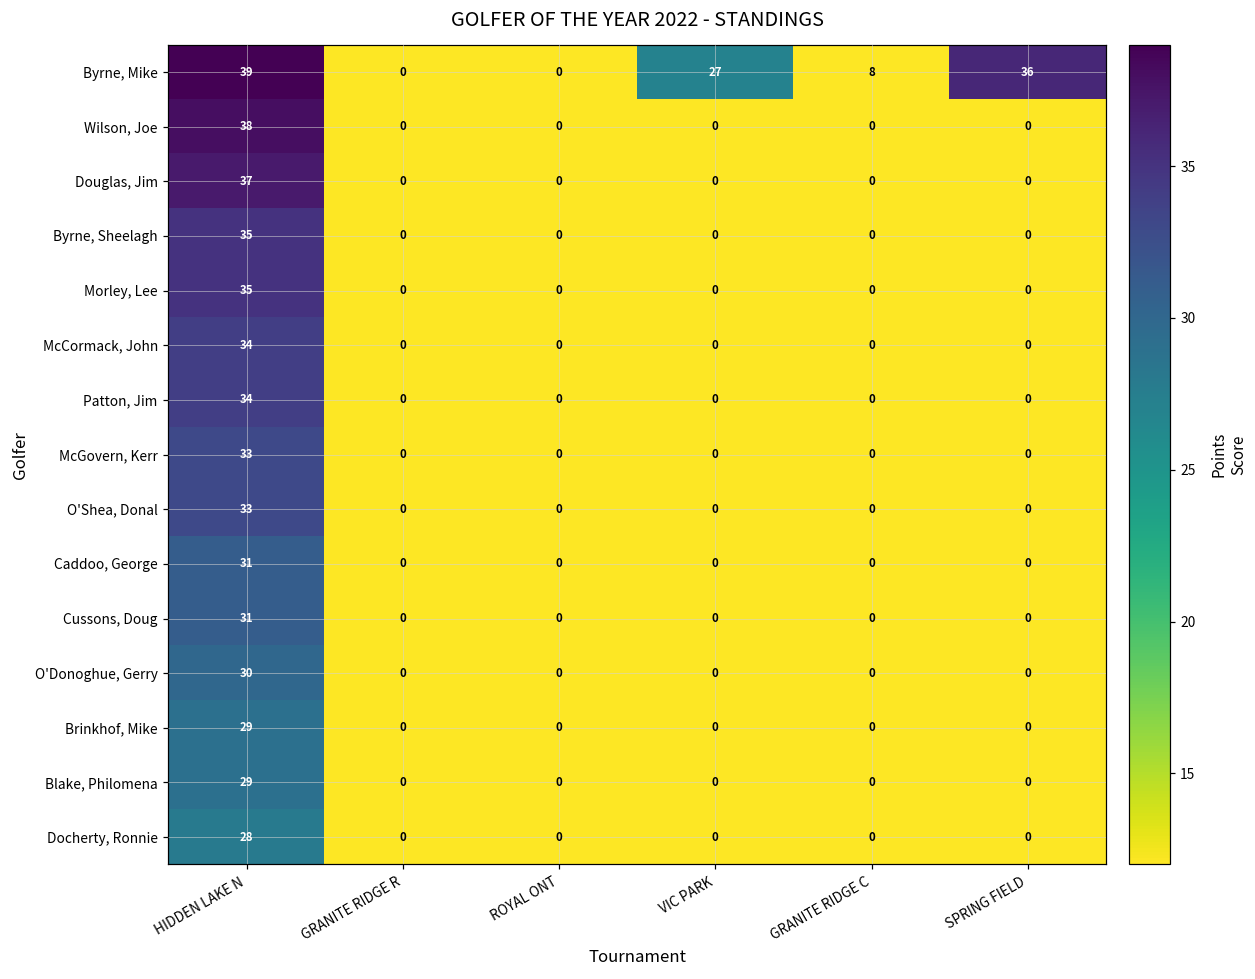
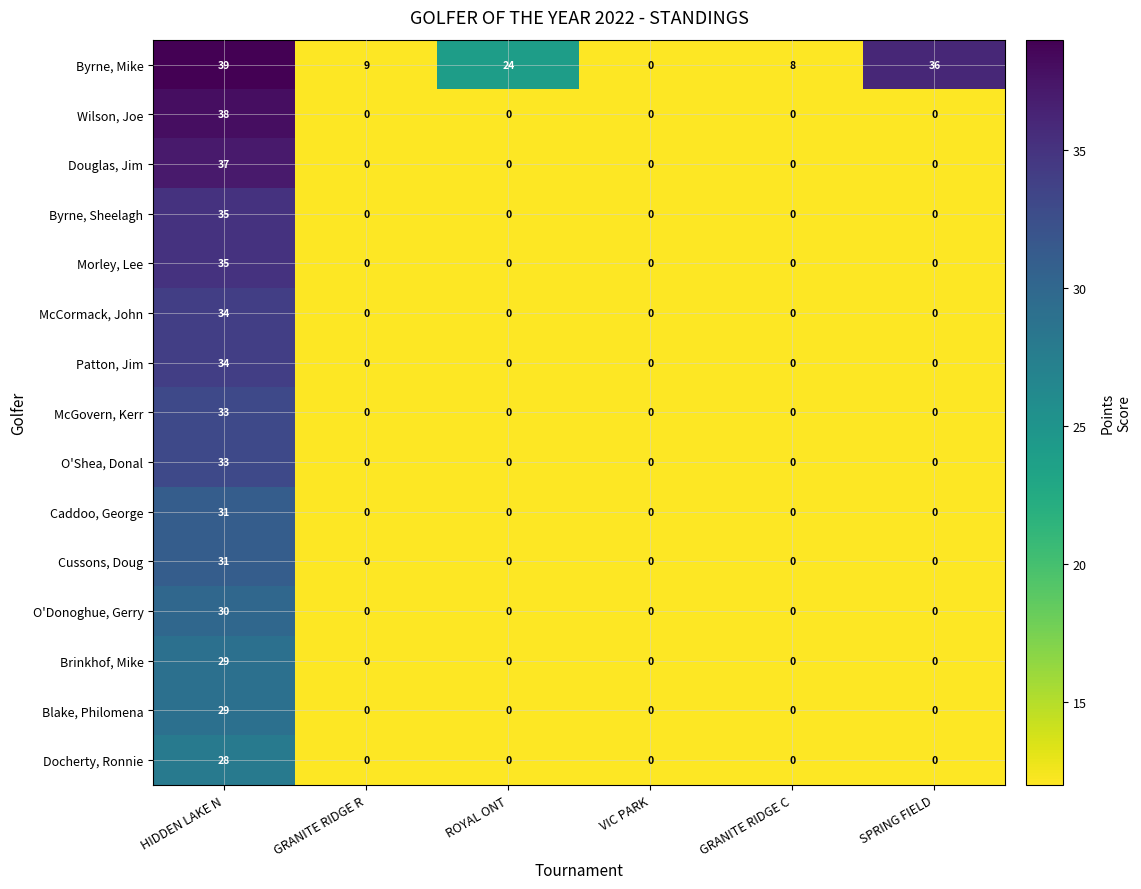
  {
    "Byrne, Mike": {
      "HIDDEN LAKE N": 39,
-     "GRANITE RIDGE R": 0,
-     "ROYAL ONT": 0,
-     "VIC PARK": 27,
+     "GRANITE RIDGE R": 9,
+     "ROYAL ONT": 24,
+     "VIC PARK": 0,
      "GRANITE RIDGE C": 8,
      "SPRING FIELD": 36
    },
    "Wilson, Joe": {
      "HIDDEN LAKE N": 38,
      "GRANITE RIDGE R": 0,
      "ROYAL ONT": 0,
      "VIC PARK": 0,
      "GRANITE RIDGE C": 0,
      "SPRING FIELD": 0
    },
    "Douglas, Jim": {
      "HIDDEN LAKE N": 37,
      "GRANITE RIDGE R": 0,
      "ROYAL ONT": 0,
      "VIC PARK": 0,
      "GRANITE RIDGE C": 0,
      "SPRING FIELD": 0
    },
    "Byrne, Sheelagh": {
      "HIDDEN LAKE N": 35,
      "GRANITE RIDGE R": 0,
      "ROYAL ONT": 0,
      "VIC PARK": 0,
      "GRANITE RIDGE C": 0,
      "SPRING FIELD": 0
    },
    "Morley, Lee": {
      "HIDDEN LAKE N": 35,
      "GRANITE RIDGE R": 0,
      "ROYAL ONT": 0,
      "VIC PARK": 0,
      "GRANITE RIDGE C": 0,
      "SPRING FIELD": 0
    },
    "McCormack, John": {
      "HIDDEN LAKE N": 34,
      "GRANITE RIDGE R": 0,
      "ROYAL ONT": 0,
      "VIC PARK": 0,
      "GRANITE RIDGE C": 0,
      "SPRING FIELD": 0
    },
    "Patton, Jim": {
      "HIDDEN LAKE N": 34,
      "GRANITE RIDGE R": 0,
      "ROYAL ONT": 0,
      "VIC PARK": 0,
      "GRANITE RIDGE C": 0,
      "SPRING FIELD": 0
    },
    "McGovern, Kerr": {
      "HIDDEN LAKE N": 33,
      "GRANITE RIDGE R": 0,
      "ROYAL ONT": 0,
      "VIC PARK": 0,
      "GRANITE RIDGE C": 0,
      "SPRING FIELD": 0
    },
    "O'Shea, Donal": {
      "HIDDEN LAKE N": 33,
      "GRANITE RIDGE R": 0,
      "ROYAL ONT": 0,
      "VIC PARK": 0,
      "GRANITE RIDGE C": 0,
      "SPRING FIELD": 0
    },
    "Caddoo, George": {
      "HIDDEN LAKE N": 31,
      "GRANITE RIDGE R": 0,
      "ROYAL ONT": 0,
      "VIC PARK": 0,
      "GRANITE RIDGE C": 0,
      "SPRING FIELD": 0
    },
    "Cussons, Doug": {
      "HIDDEN LAKE N": 31,
      "GRANITE RIDGE R": 0,
      "ROYAL ONT": 0,
      "VIC PARK": 0,
      "GRANITE RIDGE C": 0,
      "SPRING FIELD": 0
    },
    "O'Donoghue, Gerry": {
      "HIDDEN LAKE N": 30,
      "GRANITE RIDGE R": 0,
      "ROYAL ONT": 0,
      "VIC PARK": 0,
      "GRANITE RIDGE C": 0,
      "SPRING FIELD": 0
    },
    "Brinkhof, Mike": {
      "HIDDEN LAKE N": 29,
      "GRANITE RIDGE R": 0,
      "ROYAL ONT": 0,
      "VIC PARK": 0,
      "GRANITE RIDGE C": 0,
      "SPRING FIELD": 0
    },
    "Blake, Philomena": {
      "HIDDEN LAKE N": 29,
      "GRANITE RIDGE R": 0,
      "ROYAL ONT": 0,
      "VIC PARK": 0,
      "GRANITE RIDGE C": 0,
      "SPRING FIELD": 0
    },
    "Docherty, Ronnie": {
      "HIDDEN LAKE N": 28,
      "GRANITE RIDGE R": 0,
      "ROYAL ONT": 0,
      "VIC PARK": 0,
      "GRANITE RIDGE C": 0,
      "SPRING FIELD": 0
    }
  }
